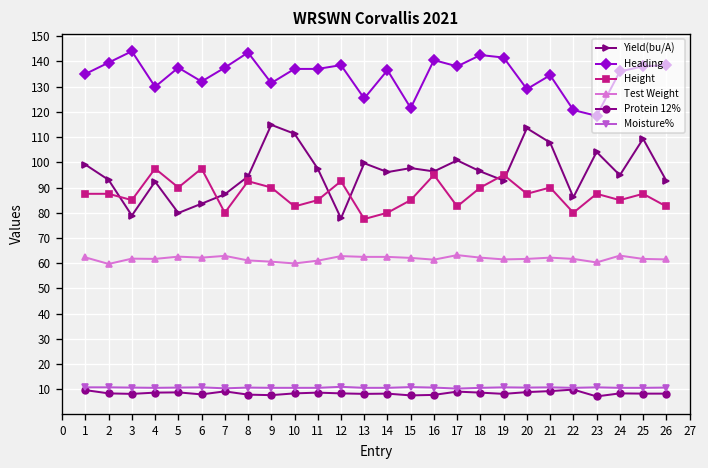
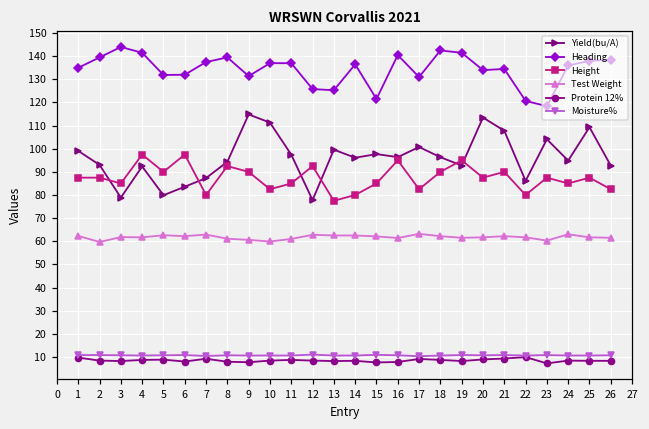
  {
    "Heading": {
      "1": 135,
      "2": 140,
      "3": 144,
-     "4": 130,
-     "5": 138,
+     "4": 142,
+     "5": 132,
      "6": 132,
      "7": 138,
-     "8": 144,
+     "8": 140,
      "9": 131,
      "10": 137,
      "11": 137,
-     "12": 139,
+     "12": 126,
      "13": 125,
      "14": 137,
      "15": 122,
      "16": 141,
-     "17": 138,
+     "17": 131,
      "18": 143,
      "19": 142,
-     "20": 129,
+     "20": 134,
      "21": 135,
      "22": 121
    },
    "Height": {
      "1": 88,
      "2": 88,
      "3": 85,
      "4": 98,
      "5": 90,
      "6": 98,
      "7": 80,
      "8": 93,
      "9": 90,
      "10": 83,
      "11": 85,
      "12": 93,
      "13": 78,
      "14": 80,
      "15": 85,
      "16": 95,
      "17": 83,
      "18": 90,
      "19": 95,
      "20": 88,
      "21": 90,
      "22": 80,
      "23": 88,
      "24": 85,
      "25": 88,
      "26": 83
    }
  }
